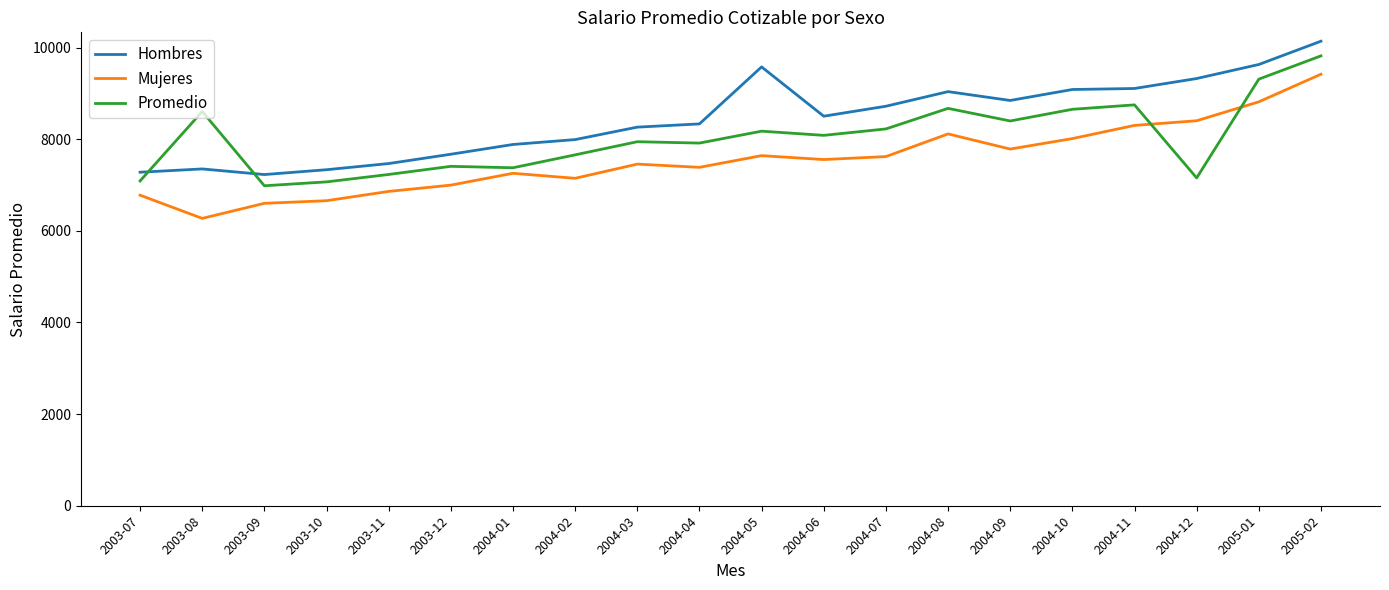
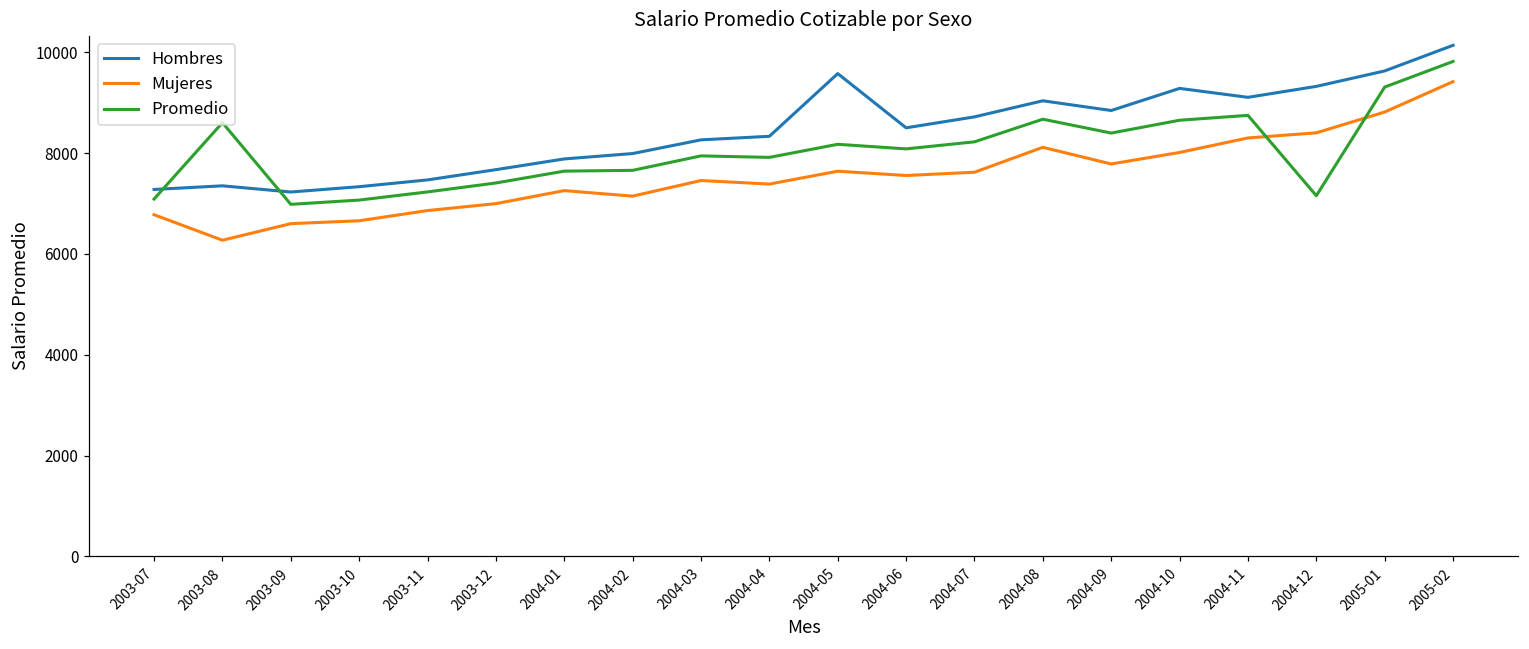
  {
    "Hombres": {
      "2003-07": 7300,
      "2003-08": 7400,
      "2003-09": 7200,
      "2003-10": 7300,
      "2003-11": 7500,
      "2003-12": 7700,
      "2004-01": 7900,
      "2004-02": 8000,
      "2004-03": 8300,
      "2004-04": 8300,
      "2004-05": 9600,
      "2004-06": 8500,
      "2004-07": 8700,
      "2004-08": 9000,
      "2004-09": 8800,
-     "2004-10": 9100,
+     "2004-10": 9300,
      "2004-11": 9100,
      "2004-12": 9300,
      "2005-01": 9600,
      "2005-02": 10100
    },
    "Mujeres": {
      "2003-07": 6800,
      "2003-08": 6300,
      "2003-09": 6600,
      "2003-10": 6700,
      "2003-11": 6900,
      "2003-12": 7000,
      "2004-01": 7300,
      "2004-02": 7100,
      "2004-03": 7500,
      "2004-04": 7400,
      "2004-05": 7600,
      "2004-06": 7600,
      "2004-07": 7600,
      "2004-08": 8100,
      "2004-09": 7800,
      "2004-10": 8000,
      "2004-11": 8300,
      "2004-12": 8400,
      "2005-01": 8800,
      "2005-02": 9400
    },
    "Promedio": {
      "2003-07": 7100,
      "2003-09": 7000,
      "2003-10": 7100,
      "2003-11": 7200,
      "2003-12": 7400,
-     "2004-01": 7400,
+     "2004-01": 7600,
      "2004-02": 7700,
      "2004-03": 7900,
      "2004-04": 7900,
      "2004-05": 8200,
      "2004-06": 8100,
      "2004-07": 8200,
      "2004-08": 8700,
      "2004-09": 8400,
      "2004-10": 8700,
      "2004-11": 8700,
      "2004-12": 7200,
      "2005-01": 9300,
      "2005-02": 9800
    }
  }
